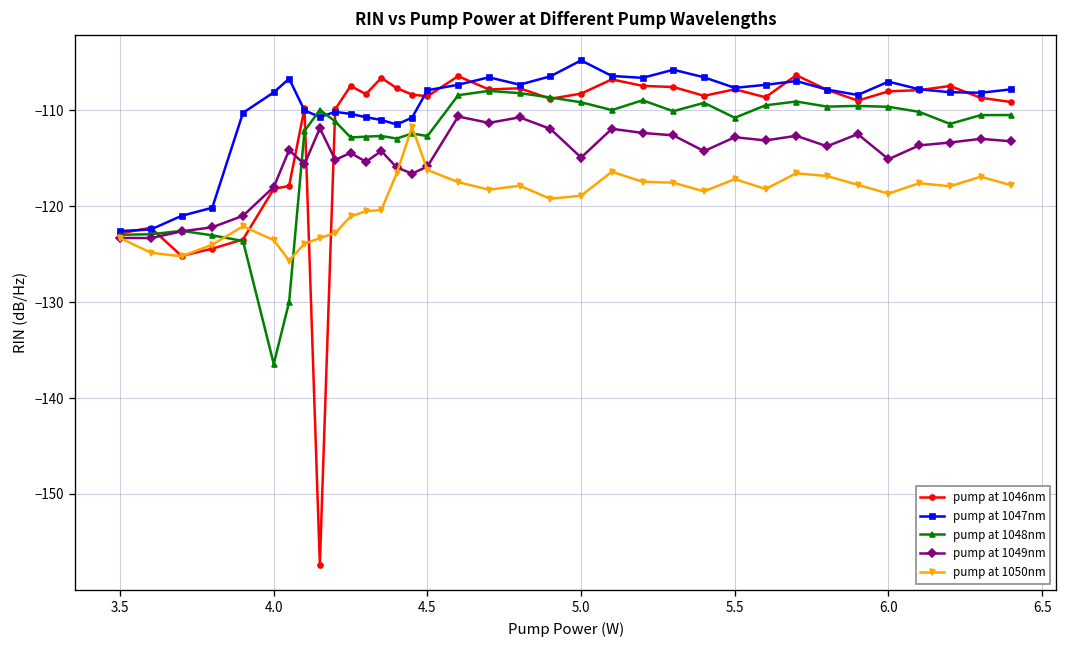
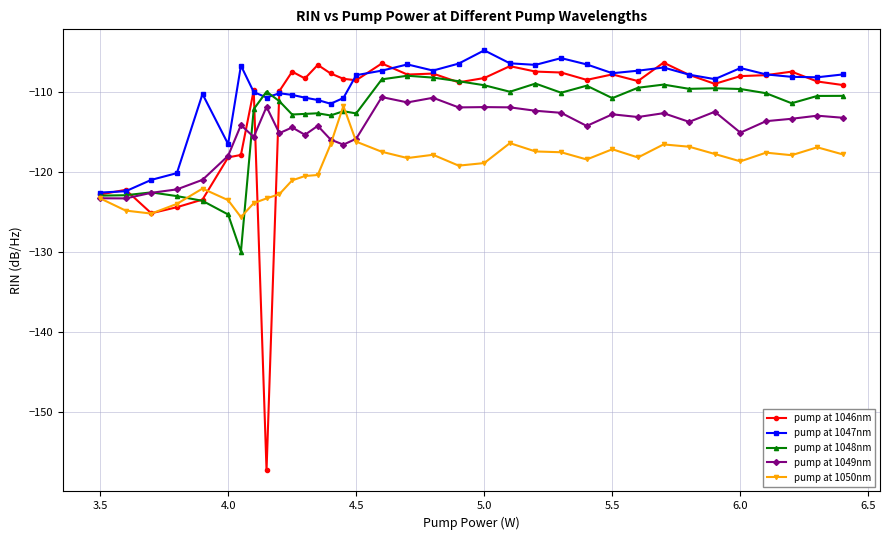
  {
    "pump at 1046nm": {
      "4.5": -109,
      "5.0": -108,
      "6.0": -108
    },
    "pump at 1047nm": {
-     "4.0": -108,
+     "4.0": -117,
      "4.5": -108,
      "5.0": -105,
      "6.0": -107
    },
    "pump at 1048nm": {
-     "4.0": -136,
+     "4.0": -125,
      "4.5": -113,
      "5.0": -109,
      "5.5": -111,
      "6.0": -110
    },
    "pump at 1049nm": {
      "4.5": -116,
-     "5.0": -115,
+     "5.0": -112,
      "5.5": -113,
      "6.0": -115
    },
    "pump at 1050nm": {
      "4.0": -124,
      "4.5": -116,
      "5.0": -119,
      "5.5": -117,
      "6.0": -119
    }
  }
